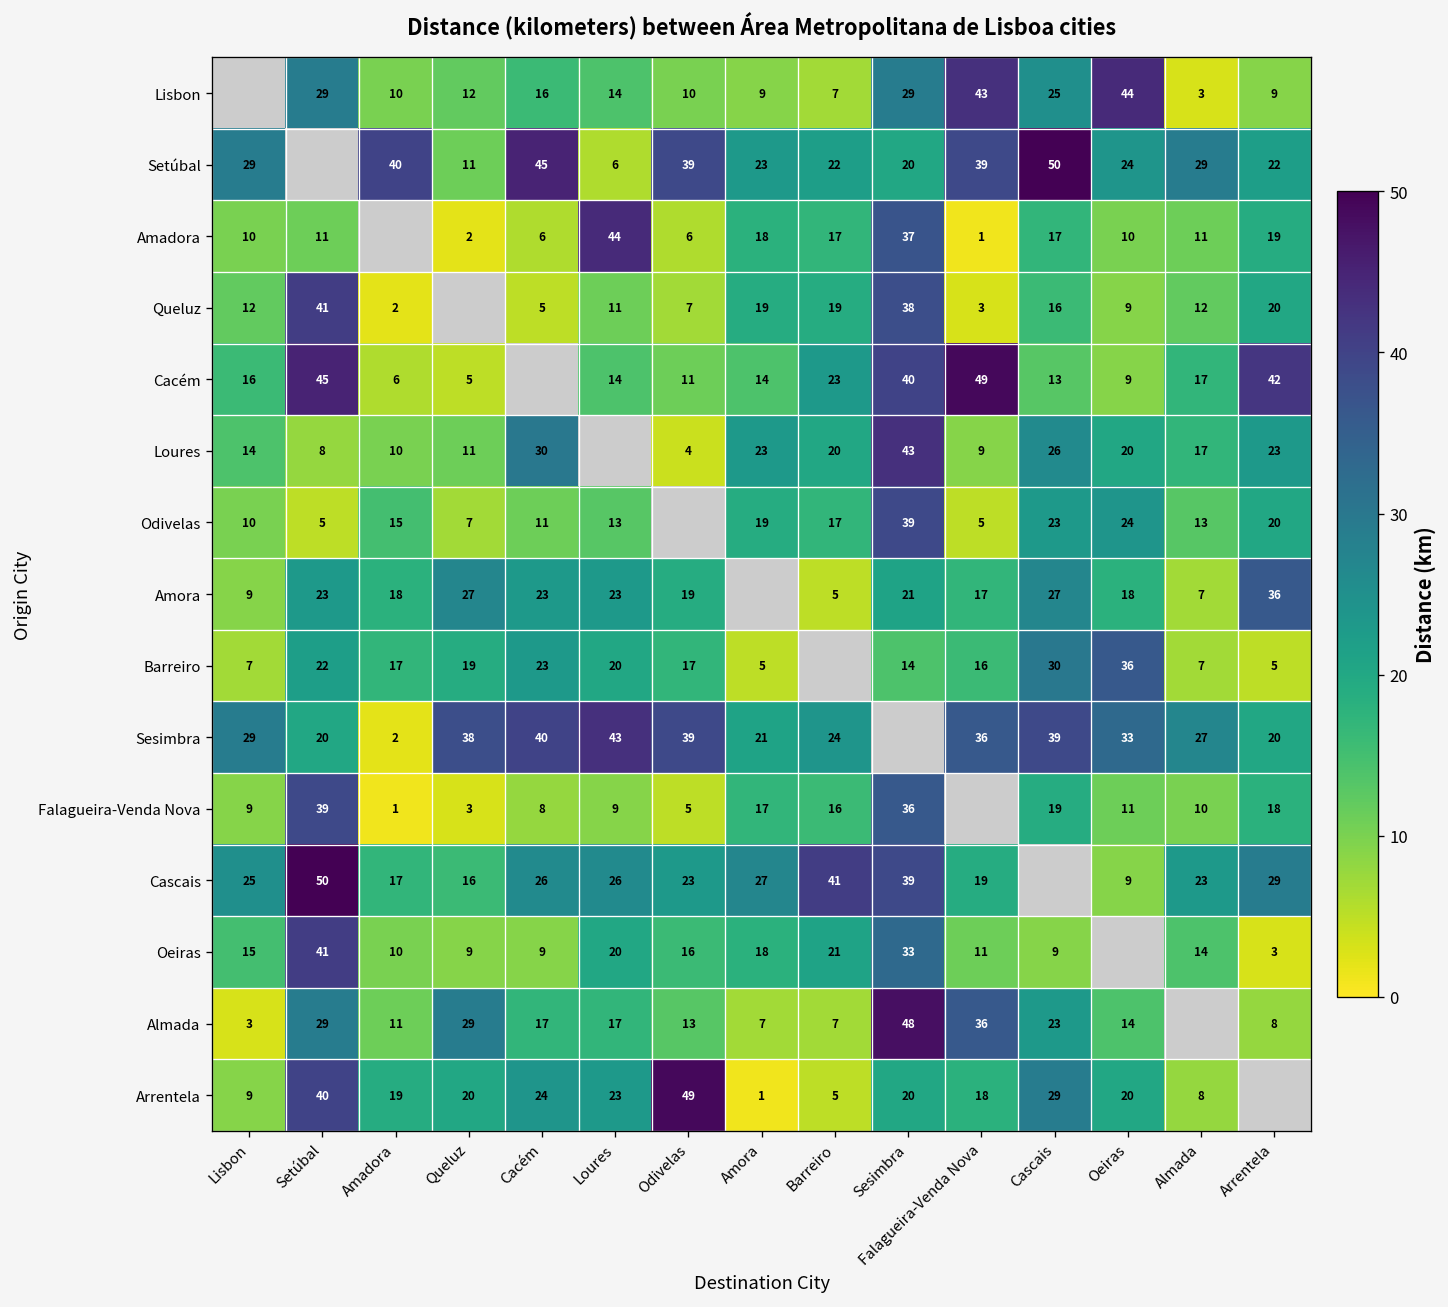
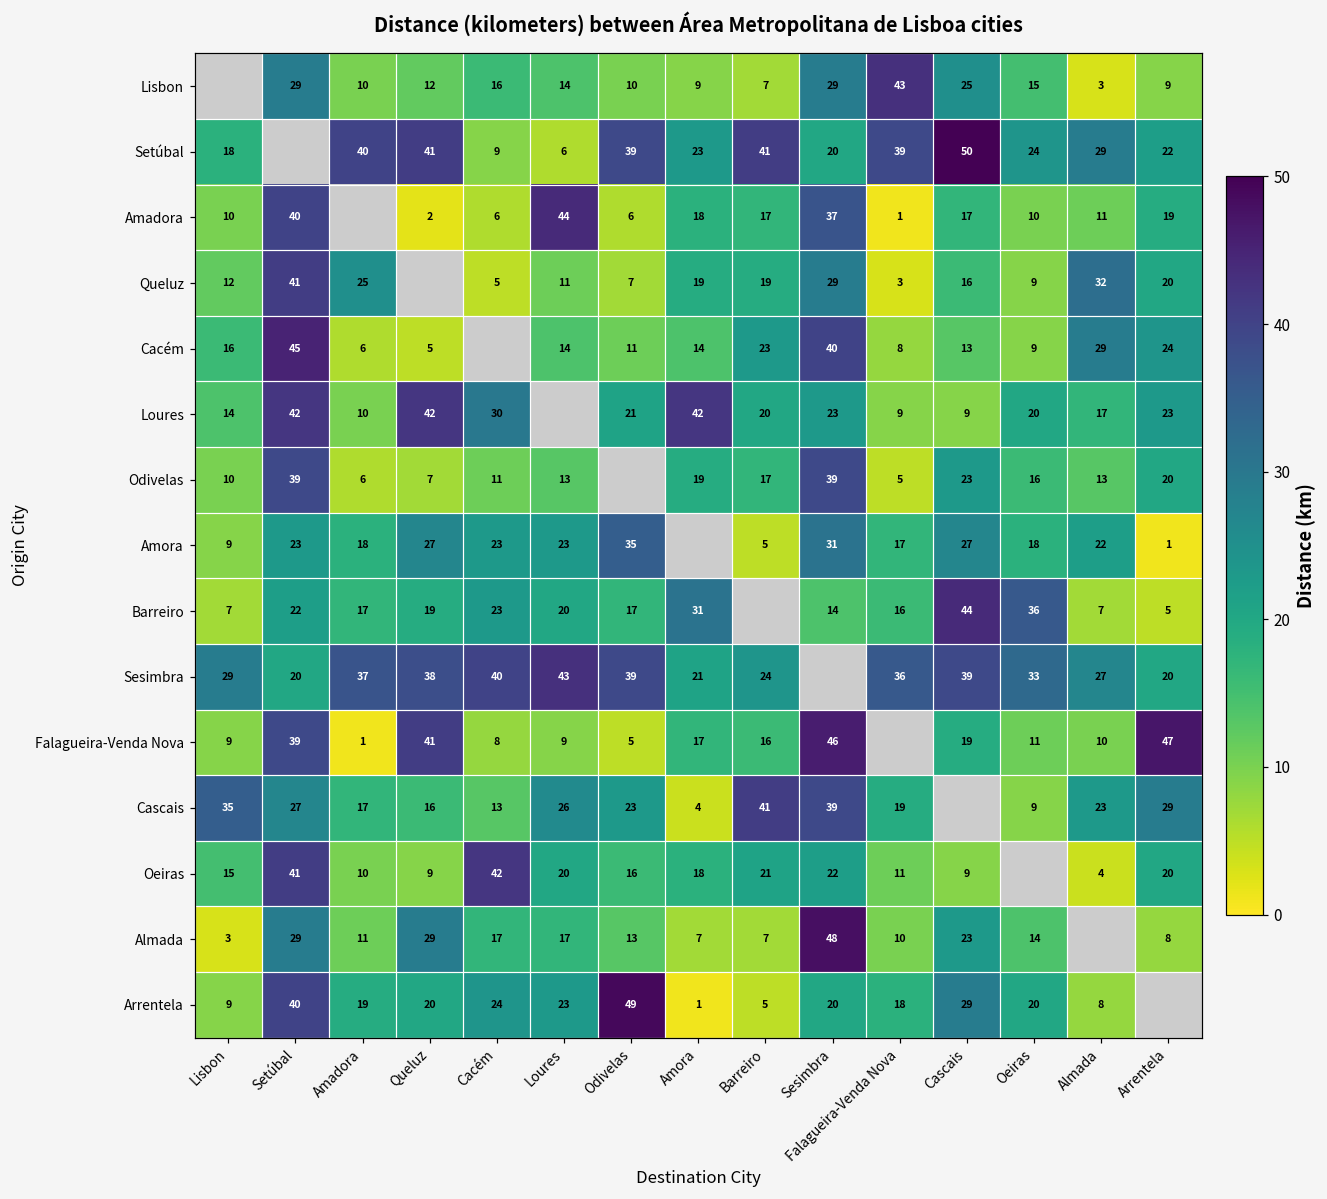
  {
    "Lisbon": {
      "Setúbal": 29,
      "Amadora": 10,
      "Queluz": 12,
      "Cacém": 16,
      "Loures": 14,
      "Odivelas": 10,
      "Amora": 9,
      "Barreiro": 7,
      "Sesimbra": 29,
      "Falagueira-Venda Nova": 43,
      "Cascais": 25,
-     "Oeiras": 44,
+     "Oeiras": 15,
      "Almada": 3,
      "Arrentela": 9
    },
    "Setúbal": {
-     "Lisbon": 29,
+     "Lisbon": 18,
      "Amadora": 40,
-     "Queluz": 11,
-     "Cacém": 45,
+     "Queluz": 41,
+     "Cacém": 9,
      "Loures": 6,
      "Odivelas": 39,
      "Amora": 23,
-     "Barreiro": 22,
+     "Barreiro": 41,
      "Sesimbra": 20,
      "Falagueira-Venda Nova": 39,
      "Cascais": 50,
      "Oeiras": 24,
      "Almada": 29,
      "Arrentela": 22
    },
    "Amadora": {
      "Lisbon": 10,
-     "Setúbal": 11,
+     "Setúbal": 40,
      "Queluz": 2,
      "Cacém": 6,
      "Loures": 44,
      "Odivelas": 6,
      "Amora": 18,
      "Barreiro": 17,
      "Sesimbra": 37,
      "Falagueira-Venda Nova": 1,
      "Cascais": 17,
      "Oeiras": 10,
      "Almada": 11,
      "Arrentela": 19
    },
    "Queluz": {
      "Lisbon": 12,
      "Setúbal": 41,
-     "Amadora": 2,
+     "Amadora": 25,
      "Cacém": 5,
      "Loures": 11,
      "Odivelas": 7,
      "Amora": 19,
      "Barreiro": 19,
-     "Sesimbra": 38,
+     "Sesimbra": 29,
      "Falagueira-Venda Nova": 3,
      "Cascais": 16,
      "Oeiras": 9,
-     "Almada": 12,
+     "Almada": 32,
      "Arrentela": 20
    },
    "Cacém": {
      "Lisbon": 16,
      "Setúbal": 45,
      "Amadora": 6,
      "Queluz": 5,
      "Loures": 14,
      "Odivelas": 11,
      "Amora": 14,
      "Barreiro": 23,
      "Sesimbra": 40,
-     "Falagueira-Venda Nova": 49,
+     "Falagueira-Venda Nova": 8,
      "Cascais": 13,
      "Oeiras": 9,
-     "Almada": 17,
-     "Arrentela": 42
+     "Almada": 29,
+     "Arrentela": 24
    },
    "Loures": {
      "Lisbon": 14,
-     "Setúbal": 8,
+     "Setúbal": 42,
      "Amadora": 10,
-     "Queluz": 11,
+     "Queluz": 42,
      "Cacém": 30,
-     "Odivelas": 4,
-     "Amora": 23,
+     "Odivelas": 21,
+     "Amora": 42,
      "Barreiro": 20,
-     "Sesimbra": 43,
+     "Sesimbra": 23,
      "Falagueira-Venda Nova": 9,
-     "Cascais": 26,
+     "Cascais": 9,
      "Oeiras": 20,
      "Almada": 17,
      "Arrentela": 23
    },
    "Odivelas": {
      "Lisbon": 10,
-     "Setúbal": 5,
-     "Amadora": 15,
+     "Setúbal": 39,
+     "Amadora": 6,
      "Queluz": 7,
      "Cacém": 11,
      "Loures": 13,
      "Amora": 19,
      "Barreiro": 17,
      "Sesimbra": 39,
      "Falagueira-Venda Nova": 5,
      "Cascais": 23,
-     "Oeiras": 24,
+     "Oeiras": 16,
      "Almada": 13,
      "Arrentela": 20
    },
    "Amora": {
      "Lisbon": 9,
      "Setúbal": 23,
      "Amadora": 18,
      "Queluz": 27,
      "Cacém": 23,
      "Loures": 23,
-     "Odivelas": 19,
+     "Odivelas": 35,
      "Barreiro": 5,
-     "Sesimbra": 21,
+     "Sesimbra": 31,
      "Falagueira-Venda Nova": 17,
      "Cascais": 27,
      "Oeiras": 18,
-     "Almada": 7,
-     "Arrentela": 36
+     "Almada": 22,
+     "Arrentela": 1
    },
    "Barreiro": {
      "Lisbon": 7,
      "Setúbal": 22,
      "Amadora": 17,
      "Queluz": 19,
      "Cacém": 23,
      "Loures": 20,
      "Odivelas": 17,
-     "Amora": 5,
+     "Amora": 31,
      "Sesimbra": 14,
      "Falagueira-Venda Nova": 16,
-     "Cascais": 30,
+     "Cascais": 44,
      "Oeiras": 36,
      "Almada": 7,
      "Arrentela": 5
    },
    "Sesimbra": {
      "Lisbon": 29,
      "Setúbal": 20,
-     "Amadora": 2,
+     "Amadora": 37,
      "Queluz": 38,
      "Cacém": 40,
      "Loures": 43,
      "Odivelas": 39,
      "Amora": 21,
      "Barreiro": 24,
      "Falagueira-Venda Nova": 36,
      "Cascais": 39,
      "Oeiras": 33,
      "Almada": 27,
      "Arrentela": 20
    },
    "Falagueira-Venda Nova": {
      "Lisbon": 9,
      "Setúbal": 39,
      "Amadora": 1,
-     "Queluz": 3,
+     "Queluz": 41,
      "Cacém": 8,
      "Loures": 9,
      "Odivelas": 5,
      "Amora": 17,
      "Barreiro": 16,
-     "Sesimbra": 36,
+     "Sesimbra": 46,
      "Cascais": 19,
      "Oeiras": 11,
      "Almada": 10,
-     "Arrentela": 18
+     "Arrentela": 47
    },
    "Cascais": {
-     "Lisbon": 25,
-     "Setúbal": 50,
+     "Lisbon": 35,
+     "Setúbal": 27,
      "Amadora": 17,
      "Queluz": 16,
-     "Cacém": 26,
+     "Cacém": 13,
      "Loures": 26,
      "Odivelas": 23,
-     "Amora": 27,
+     "Amora": 4,
      "Barreiro": 41,
      "Sesimbra": 39,
      "Falagueira-Venda Nova": 19,
      "Oeiras": 9,
      "Almada": 23,
      "Arrentela": 29
    },
    "Oeiras": {
      "Lisbon": 15,
      "Setúbal": 41,
      "Amadora": 10,
      "Queluz": 9,
-     "Cacém": 9,
+     "Cacém": 42,
      "Loures": 20,
      "Odivelas": 16,
      "Amora": 18,
      "Barreiro": 21,
-     "Sesimbra": 33,
+     "Sesimbra": 22,
      "Falagueira-Venda Nova": 11,
      "Cascais": 9,
-     "Almada": 14,
-     "Arrentela": 3
+     "Almada": 4,
+     "Arrentela": 20
    },
    "Almada": {
      "Lisbon": 3,
      "Setúbal": 29,
      "Amadora": 11,
      "Queluz": 29,
      "Cacém": 17,
      "Loures": 17,
      "Odivelas": 13,
      "Amora": 7,
      "Barreiro": 7,
      "Sesimbra": 48,
-     "Falagueira-Venda Nova": 36,
+     "Falagueira-Venda Nova": 10,
      "Cascais": 23,
      "Oeiras": 14,
      "Arrentela": 8
    }
  }
